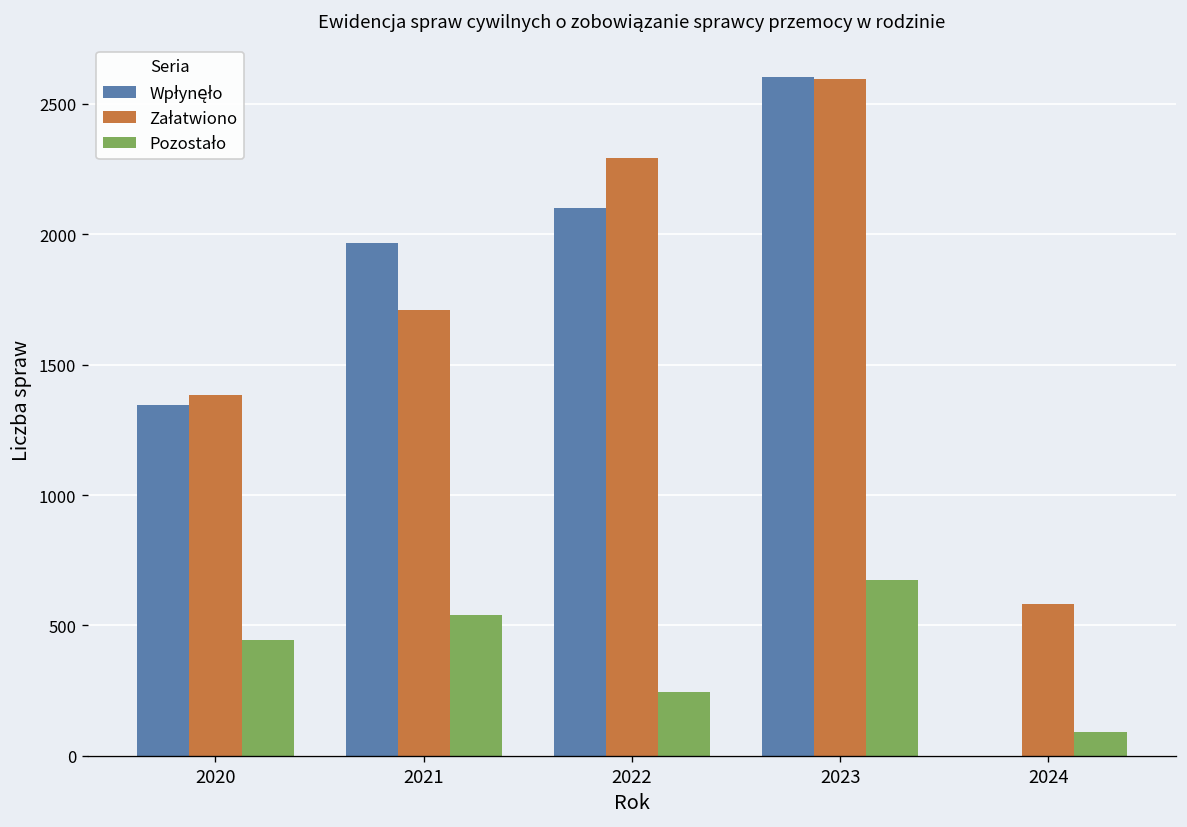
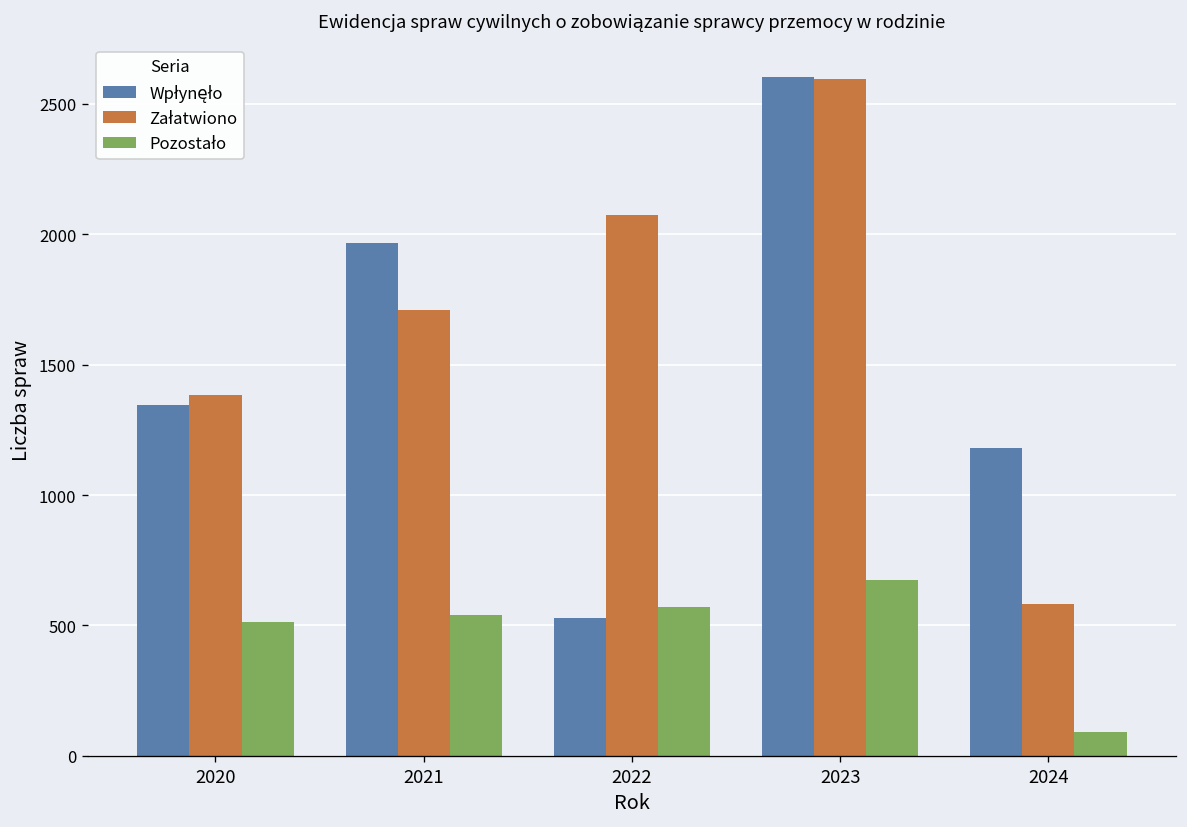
  {
    "Wpłynęło": {
      "2020": 1350,
      "2021": 1970,
-     "2022": 2100,
+     "2022": 530,
      "2023": 2600,
-     "2024": 0
+     "2024": 1180
    },
    "Załatwiono": {
      "2020": 1390,
      "2021": 1710,
-     "2022": 2290,
+     "2022": 2070,
      "2023": 2590,
      "2024": 580
    },
    "Pozostało": {
-     "2020": 440,
+     "2020": 520,
      "2021": 540,
-     "2022": 240,
+     "2022": 570,
      "2023": 670,
      "2024": 90
    }
  }
